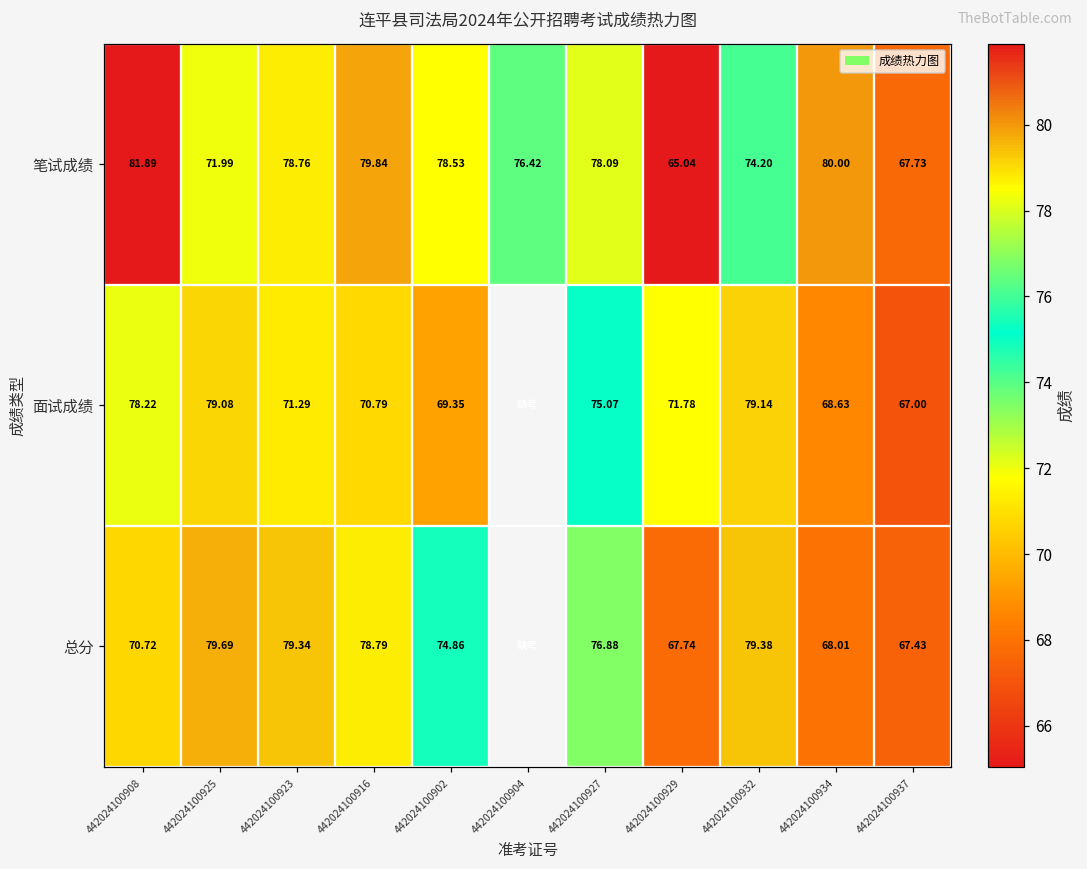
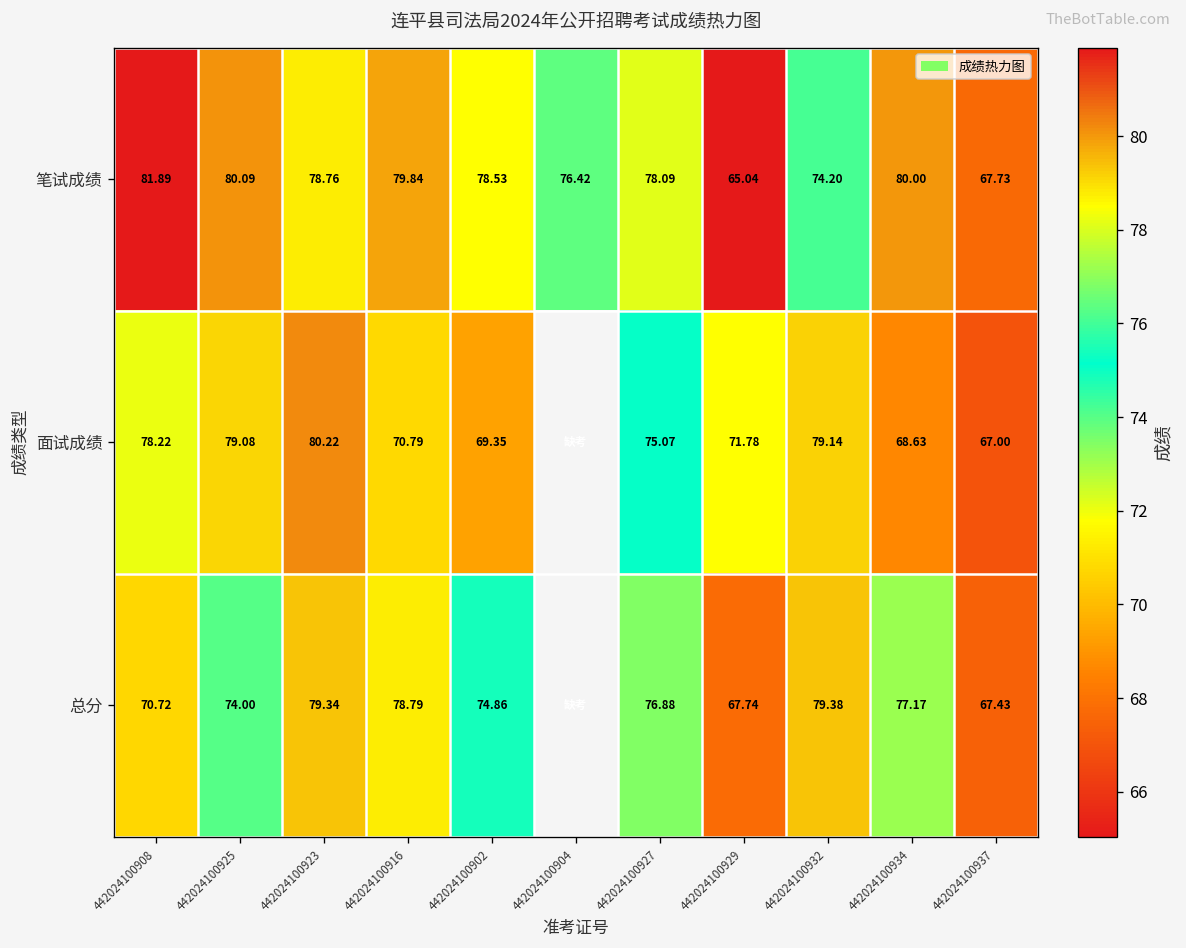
  {
    "笔试成绩": {
      "442024100908": 81.89,
-     "442024100925": 71.99,
+     "442024100925": 80.09,
      "442024100923": 78.76,
      "442024100916": 79.84,
      "442024100902": 78.53,
      "442024100904": 76.42,
      "442024100927": 78.09,
      "442024100929": 65.04,
      "442024100932": 74.20,
      "442024100934": 80.00,
      "442024100937": 67.73
    },
    "面试成绩": {
      "442024100908": 78.22,
      "442024100925": 79.08,
-     "442024100923": 71.29,
+     "442024100923": 80.22,
      "442024100916": 70.79,
      "442024100902": 69.35,
      "442024100927": 75.07,
      "442024100929": 71.78,
      "442024100932": 79.14,
      "442024100934": 68.63,
      "442024100937": 67.00
    },
    "总分": {
      "442024100908": 70.72,
-     "442024100925": 79.69,
+     "442024100925": 74.00,
      "442024100923": 79.34,
      "442024100916": 78.79,
      "442024100902": 74.86,
      "442024100927": 76.88,
      "442024100929": 67.74,
      "442024100932": 79.38,
-     "442024100934": 68.01,
+     "442024100934": 77.17,
      "442024100937": 67.43
    }
  }
